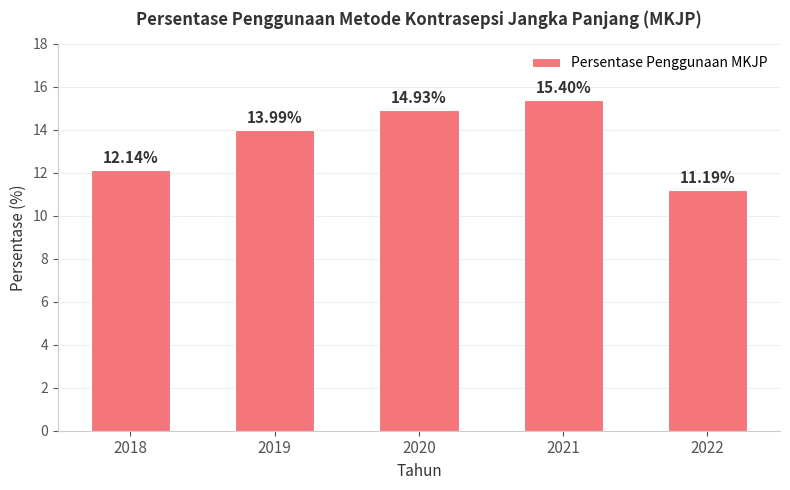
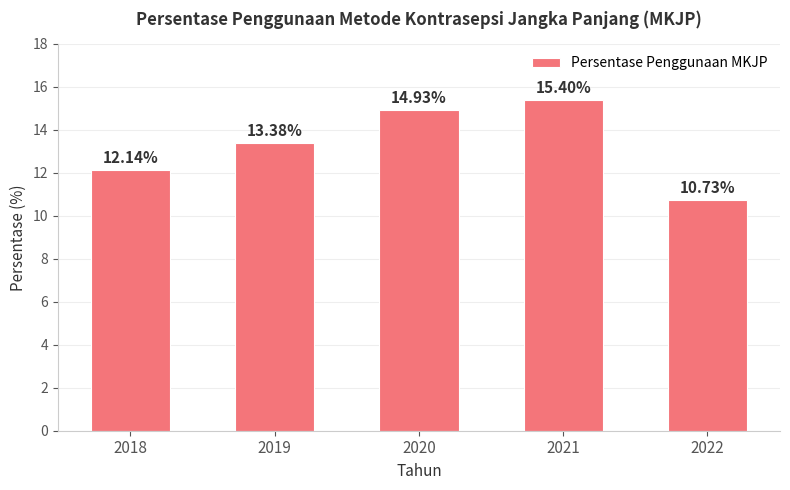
  {
    "2018": "12.14%",
-   "2019": "13.99%",
+   "2019": "13.38%",
    "2020": "14.93%",
    "2021": "15.40%",
-   "2022": "11.19%"
+   "2022": "10.73%"
  }
